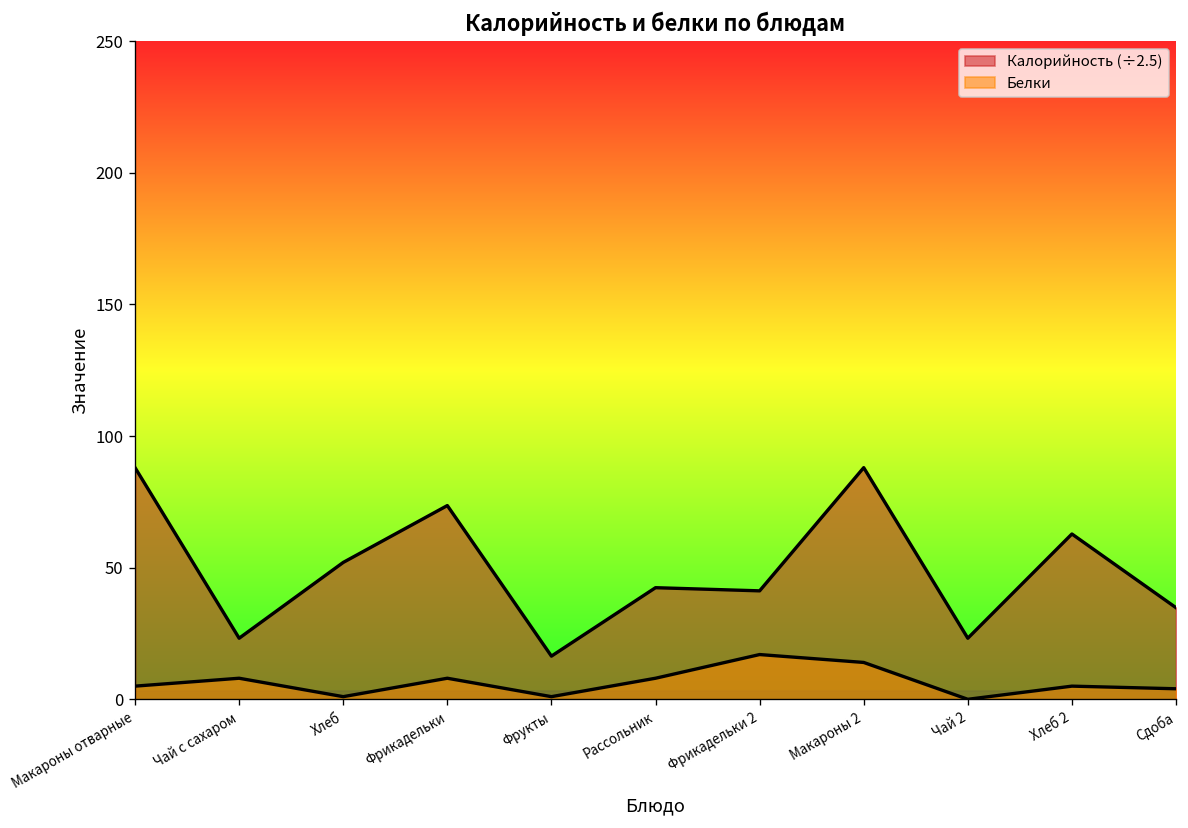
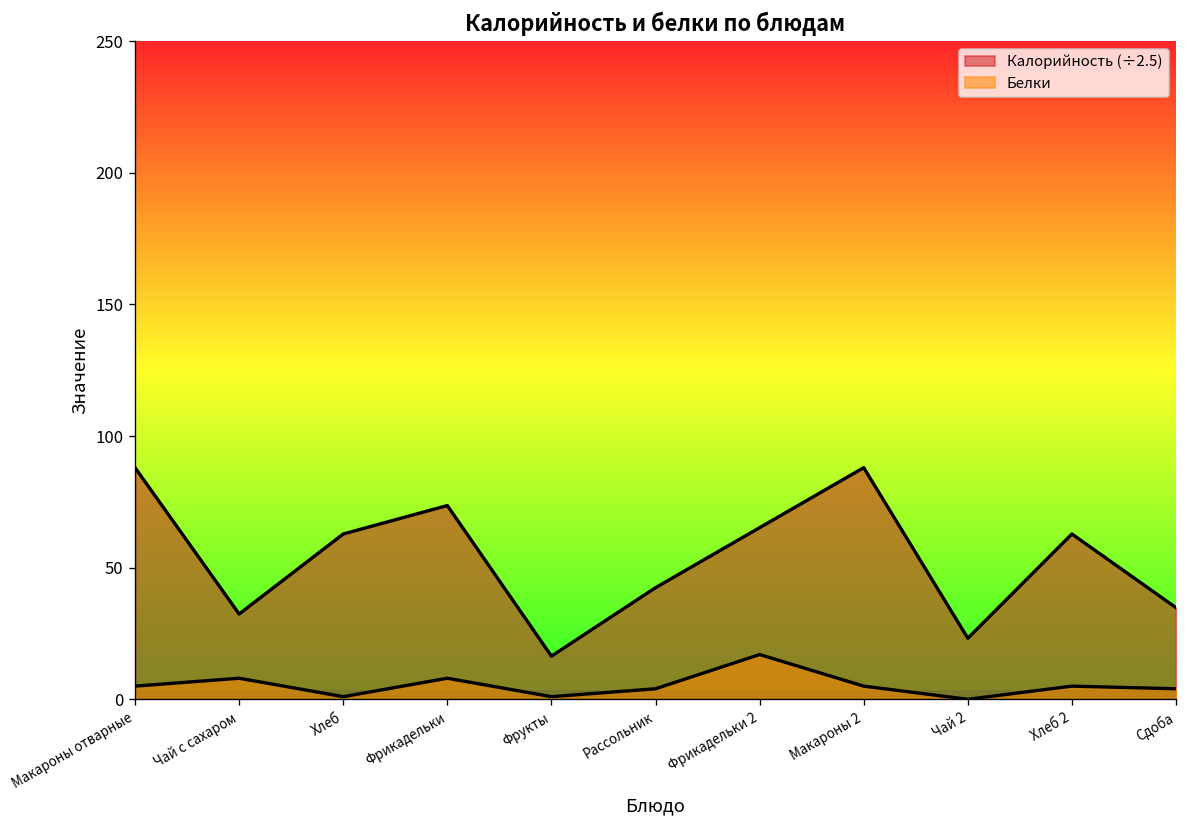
  {
    "Калорийность (÷2.5)": {
      "Макароны отварные": 88,
-     "Чай с сахаром": 23,
-     "Хлеб": 52,
+     "Чай с сахаром": 32,
+     "Хлеб": 63,
      "Фрикадельки": 74,
      "Фрукты": 16,
      "Рассольник": 42,
-     "Фрикадельки 2": 41,
+     "Фрикадельки 2": 65,
      "Макароны 2": 88,
      "Чай 2": 23,
      "Хлеб 2": 63,
      "Сдоба": 35
    },
    "Белки": {
      "Макароны отварные": 5,
      "Чай с сахаром": 8,
      "Фрикадельки": 8,
-     "Рассольник": 8,
+     "Рассольник": 4,
      "Фрикадельки 2": 17,
-     "Макароны 2": 14,
+     "Макароны 2": 5,
      "Хлеб 2": 5,
      "Сдоба": 4
    }
  }
